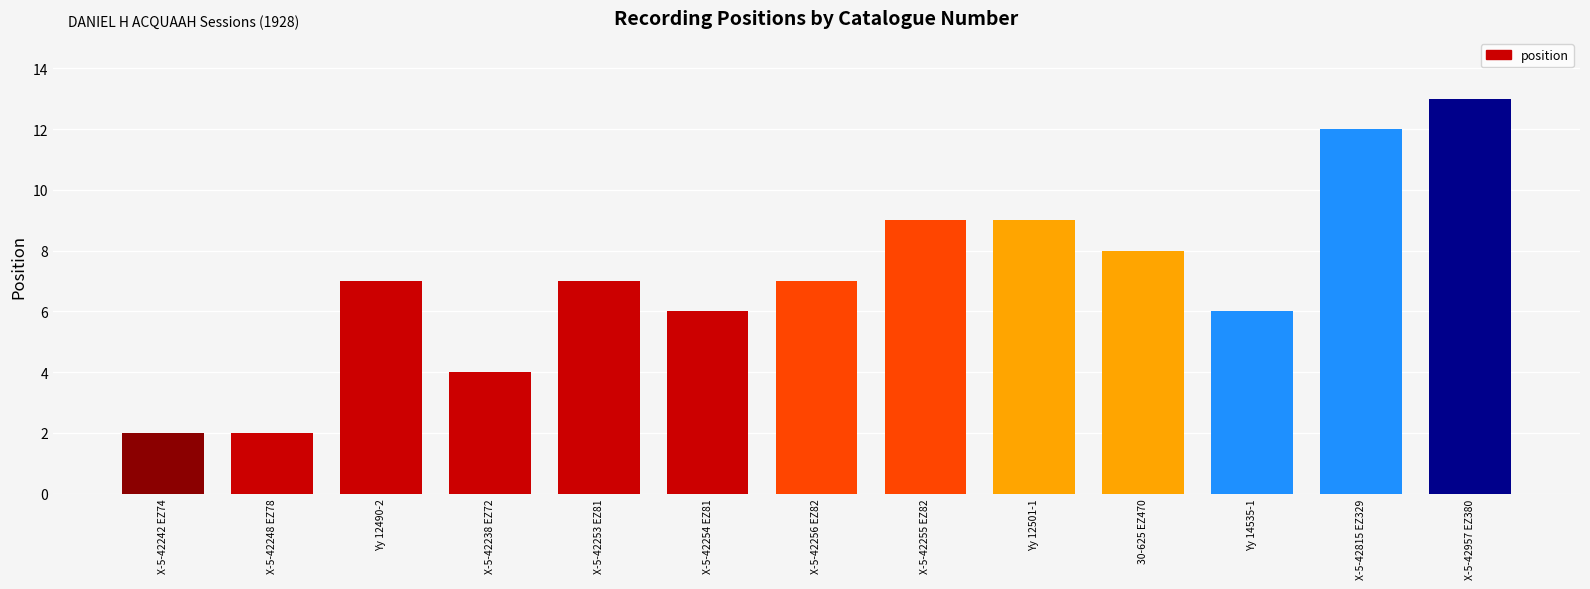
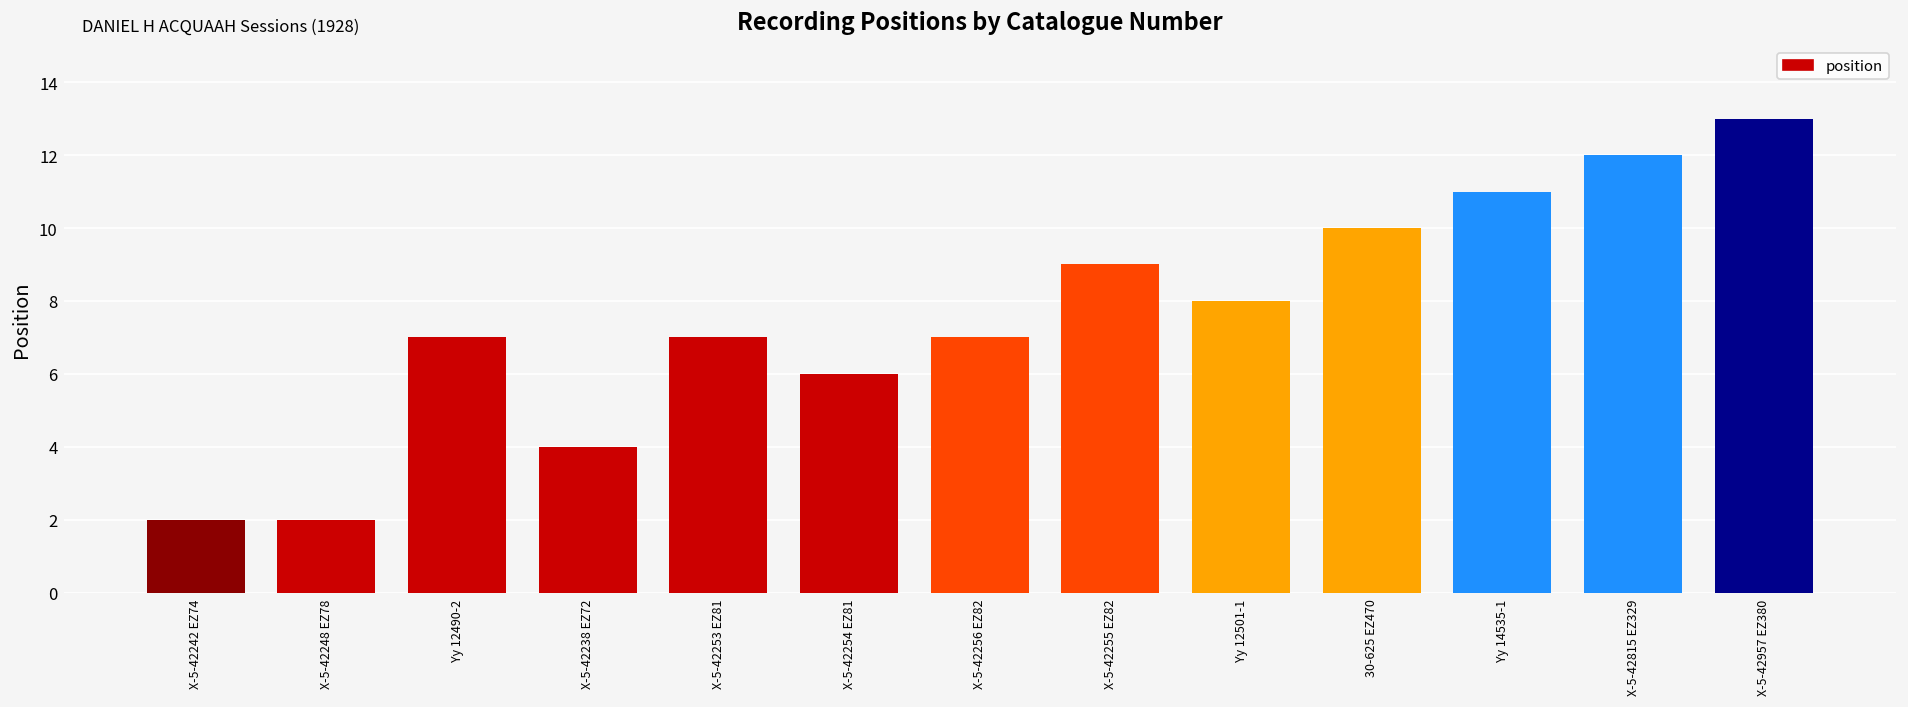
  {
    "X-5-42242 EZ74": 2,
    "X-5-42248 EZ78": 2,
    "Yy 12490-2": 7,
    "X-5-42238 EZ72": 4,
    "X-5-42253 EZ81": 7,
    "X-5-42254 EZ81": 6,
    "X-5-42256 EZ82": 7,
    "X-5-42255 EZ82": 9,
-   "Yy 12501-1": 9,
-   "30-625 EZ470": 8,
-   "Yy 14535-1": 6,
+   "Yy 12501-1": 8,
+   "30-625 EZ470": 10,
+   "Yy 14535-1": 11,
    "X-5-42815 EZ329": 12,
    "X-5-42957 EZ380": 13
  }
